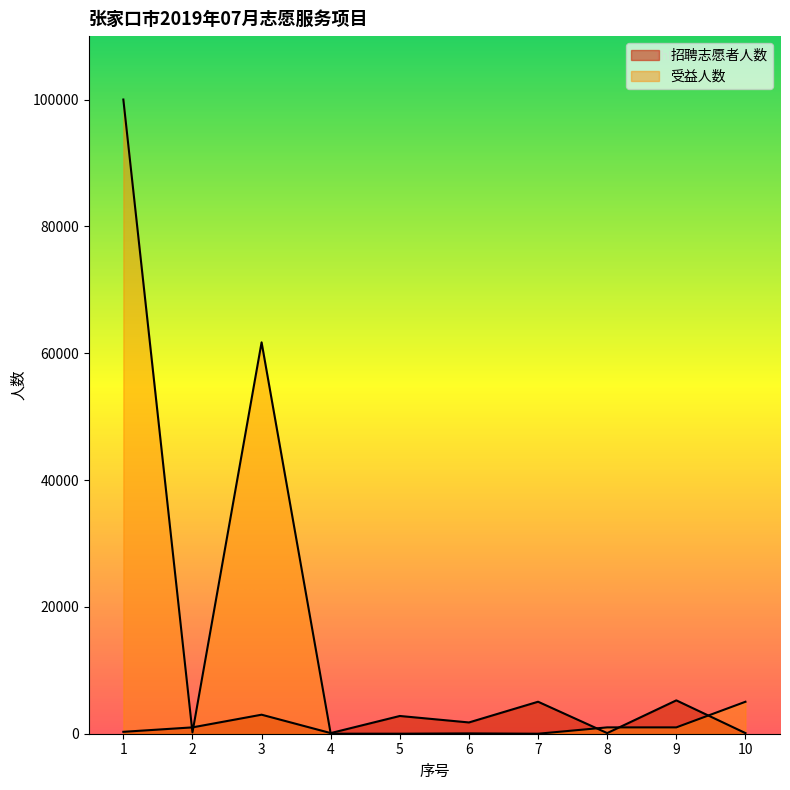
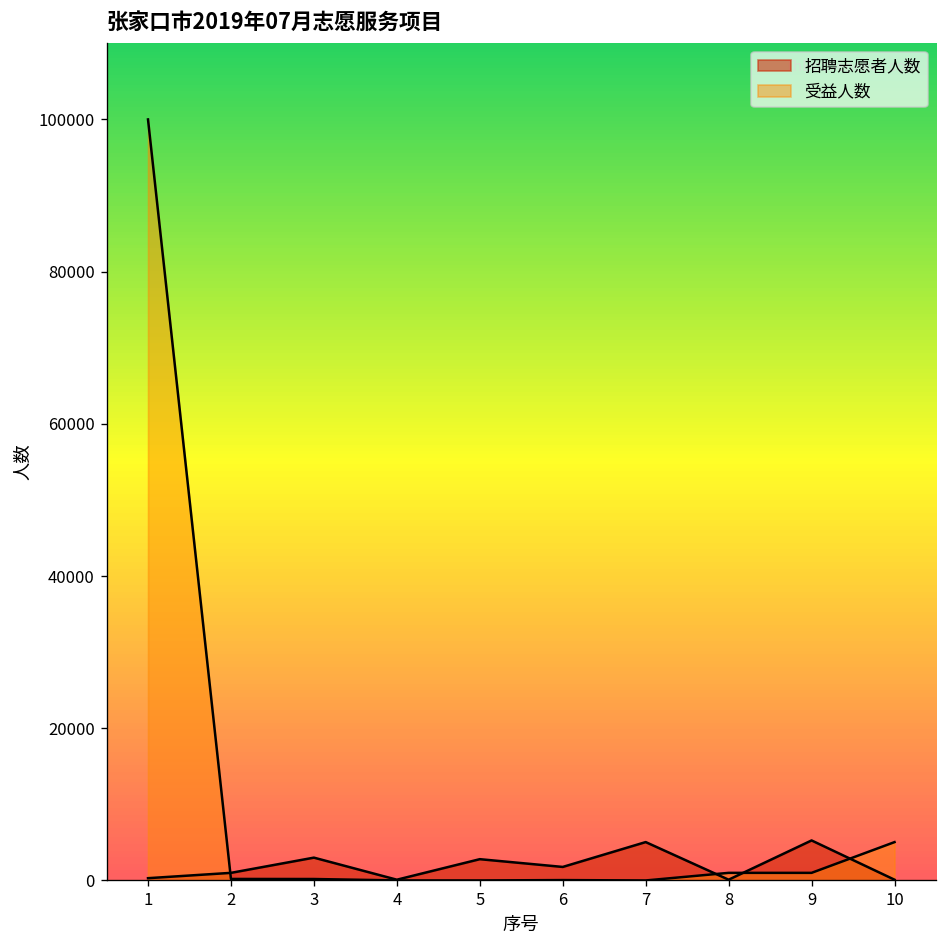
  {
    "招聘志愿者人数": {
      "1": 0,
      "2": 1000,
      "3": 3000,
      "5": 3000,
      "6": 2000,
      "7": 5000,
      "8": 0,
      "9": 5000,
      "10": 0
    },
    "受益人数": {
      "1": 100000,
      "2": 0,
-     "3": 62000,
+     "3": 0,
      "5": 0,
      "6": 0,
      "7": 0,
      "8": 1000,
      "9": 1000,
      "10": 5000
    }
  }
